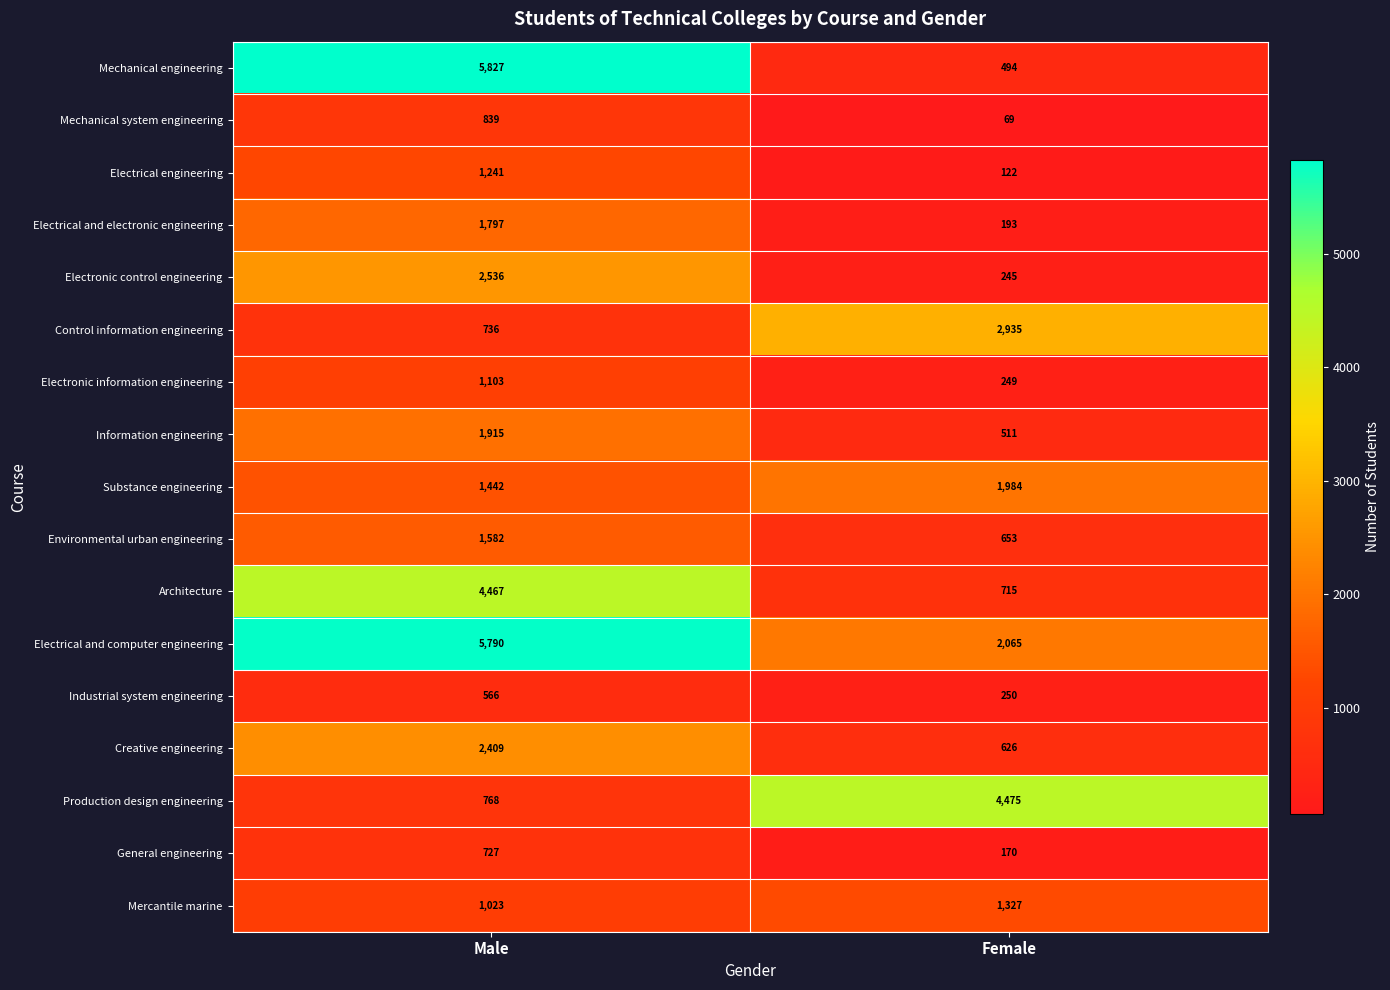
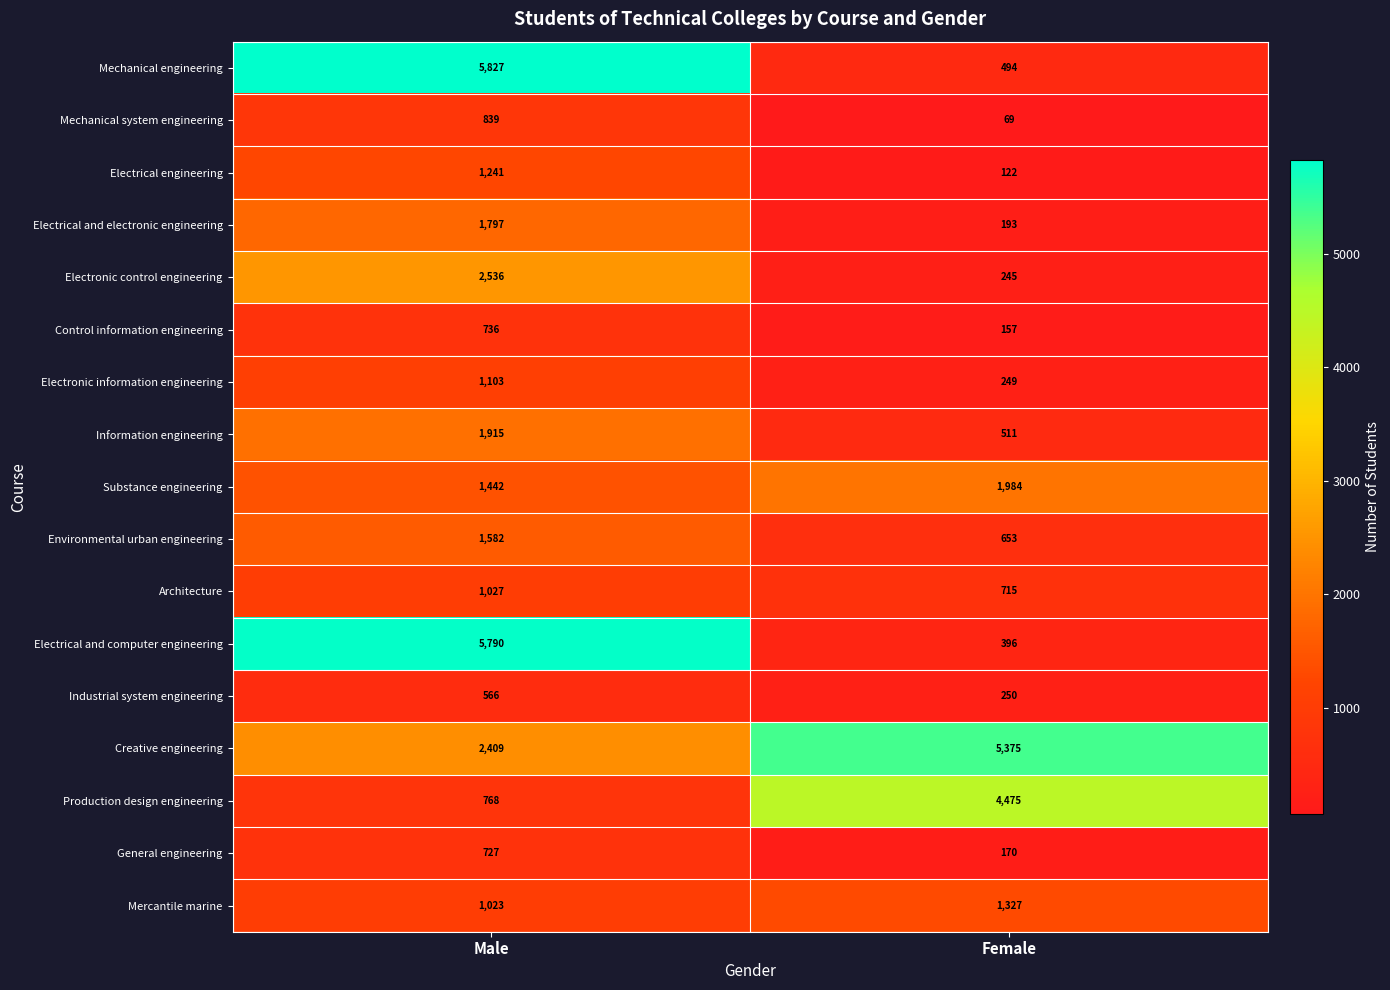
  {
    "Mechanical engineering": {
      "Male": "5,827",
      "Female": "494"
    },
    "Mechanical system engineering": {
      "Male": "839",
      "Female": "69"
    },
    "Electrical engineering": {
      "Male": "1,241",
      "Female": "122"
    },
    "Electrical and electronic engineering": {
      "Male": "1,797",
      "Female": "193"
    },
    "Electronic control engineering": {
      "Male": "2,536",
      "Female": "245"
    },
    "Control information engineering": {
      "Male": "736",
-     "Female": "2,935"
+     "Female": "157"
    },
    "Electronic information engineering": {
      "Male": "1,103",
      "Female": "249"
    },
    "Information engineering": {
      "Male": "1,915",
      "Female": "511"
    },
    "Substance engineering": {
      "Male": "1,442",
      "Female": "1,984"
    },
    "Environmental urban engineering": {
      "Male": "1,582",
      "Female": "653"
    },
    "Architecture": {
-     "Male": "4,467",
+     "Male": "1,027",
      "Female": "715"
    },
    "Electrical and computer engineering": {
      "Male": "5,790",
-     "Female": "2,065"
+     "Female": "396"
    },
    "Industrial system engineering": {
      "Male": "566",
      "Female": "250"
    },
    "Creative engineering": {
      "Male": "2,409",
-     "Female": "626"
+     "Female": "5,375"
    },
    "Production design engineering": {
      "Male": "768",
      "Female": "4,475"
    },
    "General engineering": {
      "Male": "727",
      "Female": "170"
    },
    "Mercantile marine": {
      "Male": "1,023",
      "Female": "1,327"
    }
  }
